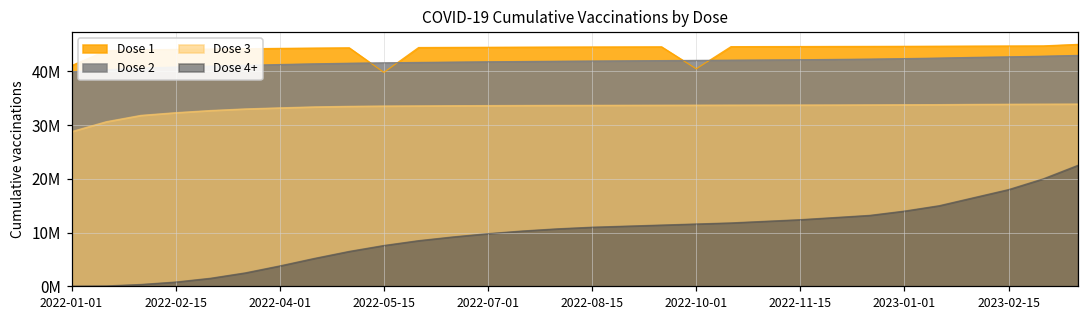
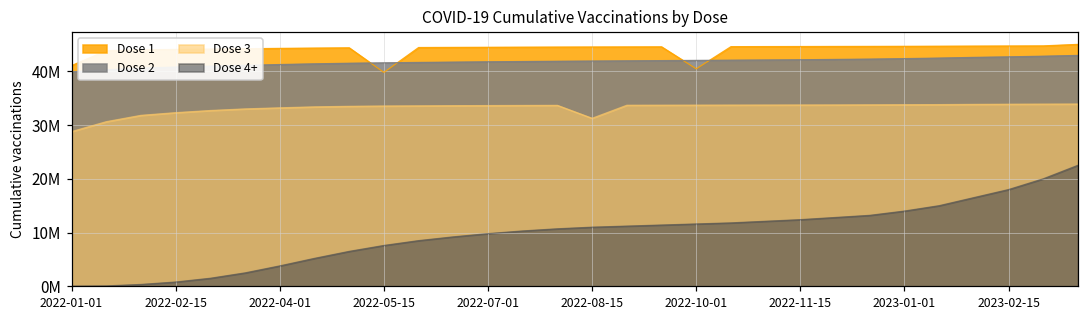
  {
    "Dose 1": {
      "2022-01-01": 41000000,
      "2022-04-01": 44000000,
      "2022-05-15": 40000000,
      "2022-07-01": 44000000,
      "2022-08-15": 45000000,
      "2022-10-01": 40000000,
      "2022-11-15": 45000000,
      "2023-01-01": 45000000,
      "2023-02-15": 45000000
    },
    "Dose 3": {
      "2022-01-01": 29000000,
      "2022-02-15": 32000000,
      "2022-04-01": 33000000,
      "2022-05-15": 34000000,
      "2022-07-01": 34000000,
-     "2022-08-15": 34000000,
+     "2022-08-15": 31000000,
      "2022-10-01": 34000000,
      "2022-11-15": 34000000,
      "2023-01-01": 34000000,
      "2023-02-15": 34000000
    }
  }
